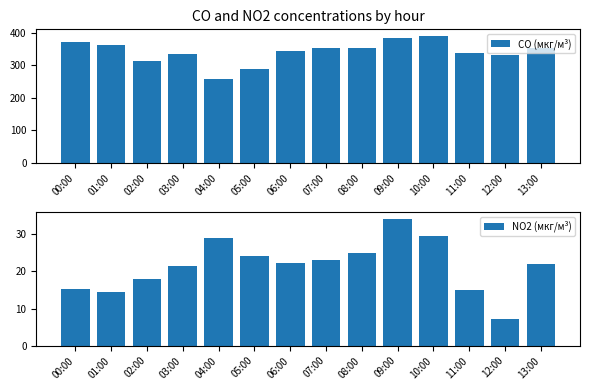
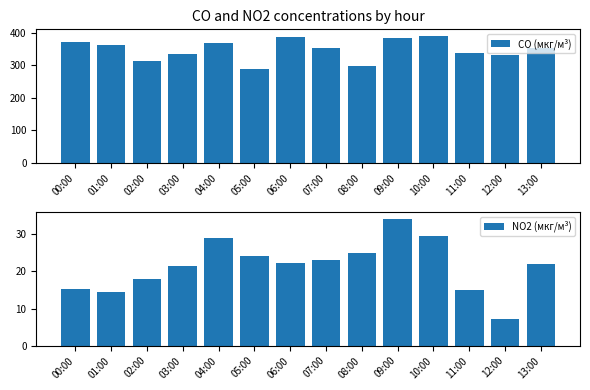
  {
    "CO and NO2 concentrations by hour": {
      "00:00": 370,
      "01:00": 360,
      "02:00": 310,
      "03:00": 330,
-     "04:00": 260,
+     "04:00": 370,
      "05:00": 290,
-     "06:00": 340,
+     "06:00": 390,
      "07:00": 350,
-     "08:00": 350,
+     "08:00": 300,
      "09:00": 380,
      "10:00": 390,
      "11:00": 340,
      "12:00": 330
    }
  }
